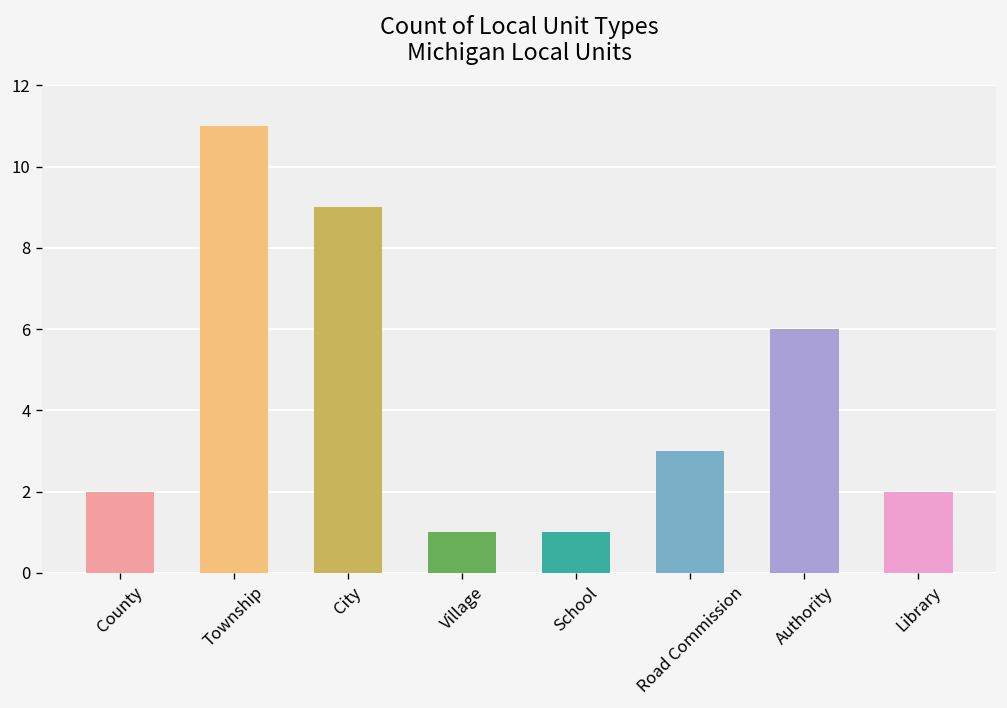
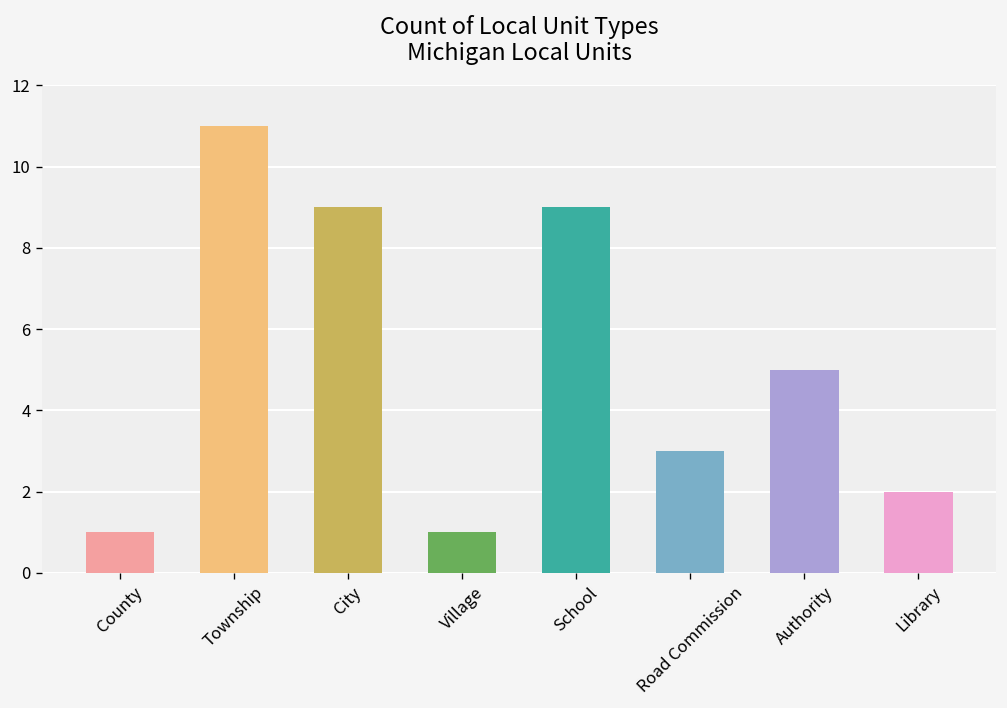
  {
-   "County": 2,
+   "County": 1,
    "Township": 11,
    "City": 9,
    "Village": 1,
-   "School": 1,
+   "School": 9,
    "Road Commission": 3,
-   "Authority": 6,
+   "Authority": 5,
    "Library": 2
  }
